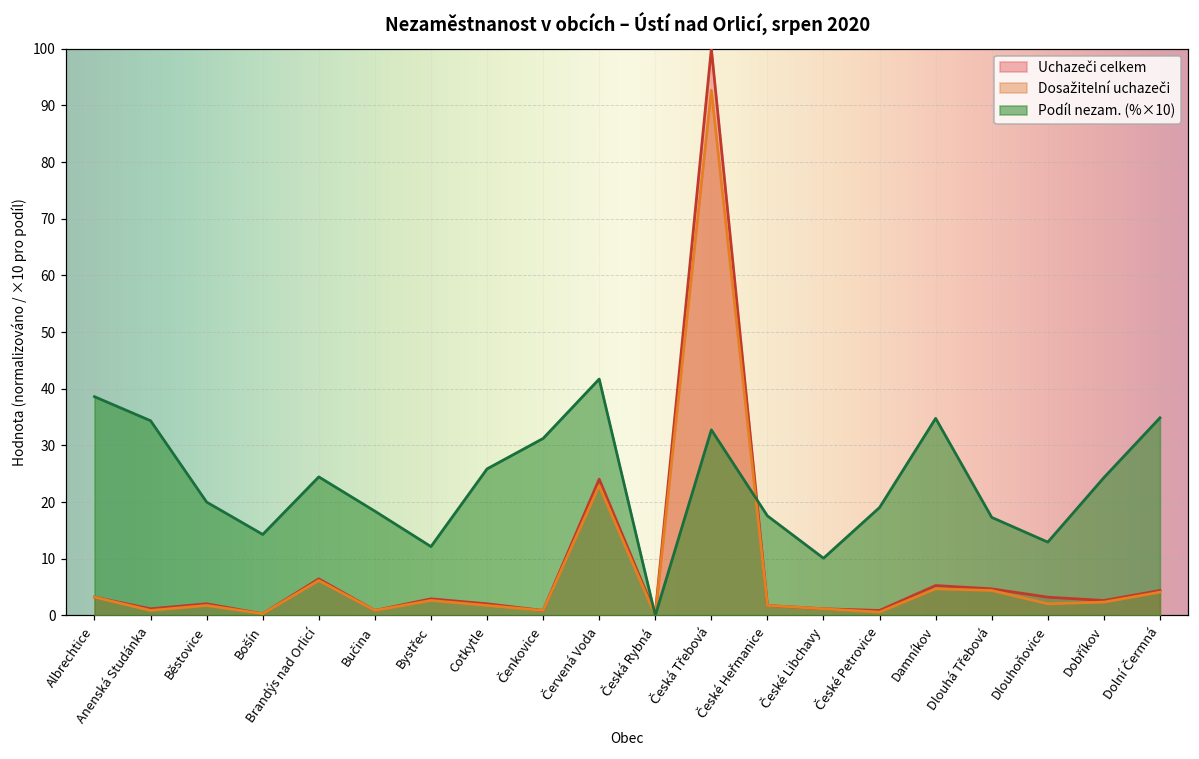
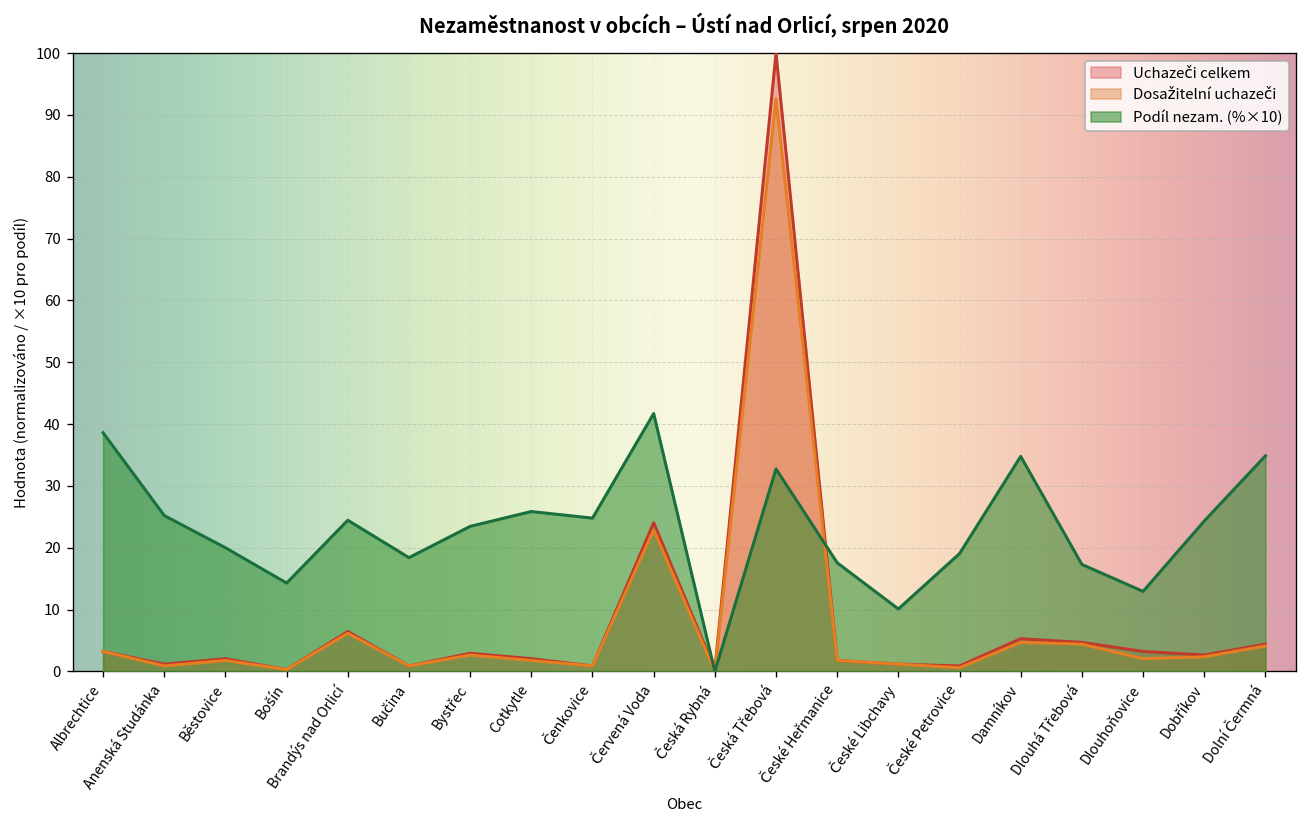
  {
    "Podíl nezam. (%×10)": {
      "Albrechtice": 39,
-     "Anenská Studánka": 34,
+     "Anenská Studánka": 25,
      "Běstovice": 20,
      "Bošín": 14,
      "Brandýs nad Orlicí": 24,
      "Bučina": 18,
-     "Bystřec": 12,
+     "Bystřec": 23,
      "Cotkytle": 26,
-     "Čenkovice": 31,
+     "Čenkovice": 25,
      "Červená Voda": 42,
      "Česká Třebová": 33,
      "České Heřmanice": 18,
      "České Libchavy": 10,
      "České Petrovice": 19,
      "Damníkov": 35,
      "Dlouhá Třebová": 17,
      "Dlouhoňovice": 13,
      "Dobříkov": 24,
      "Dolní Čermná": 35
    }
  }
